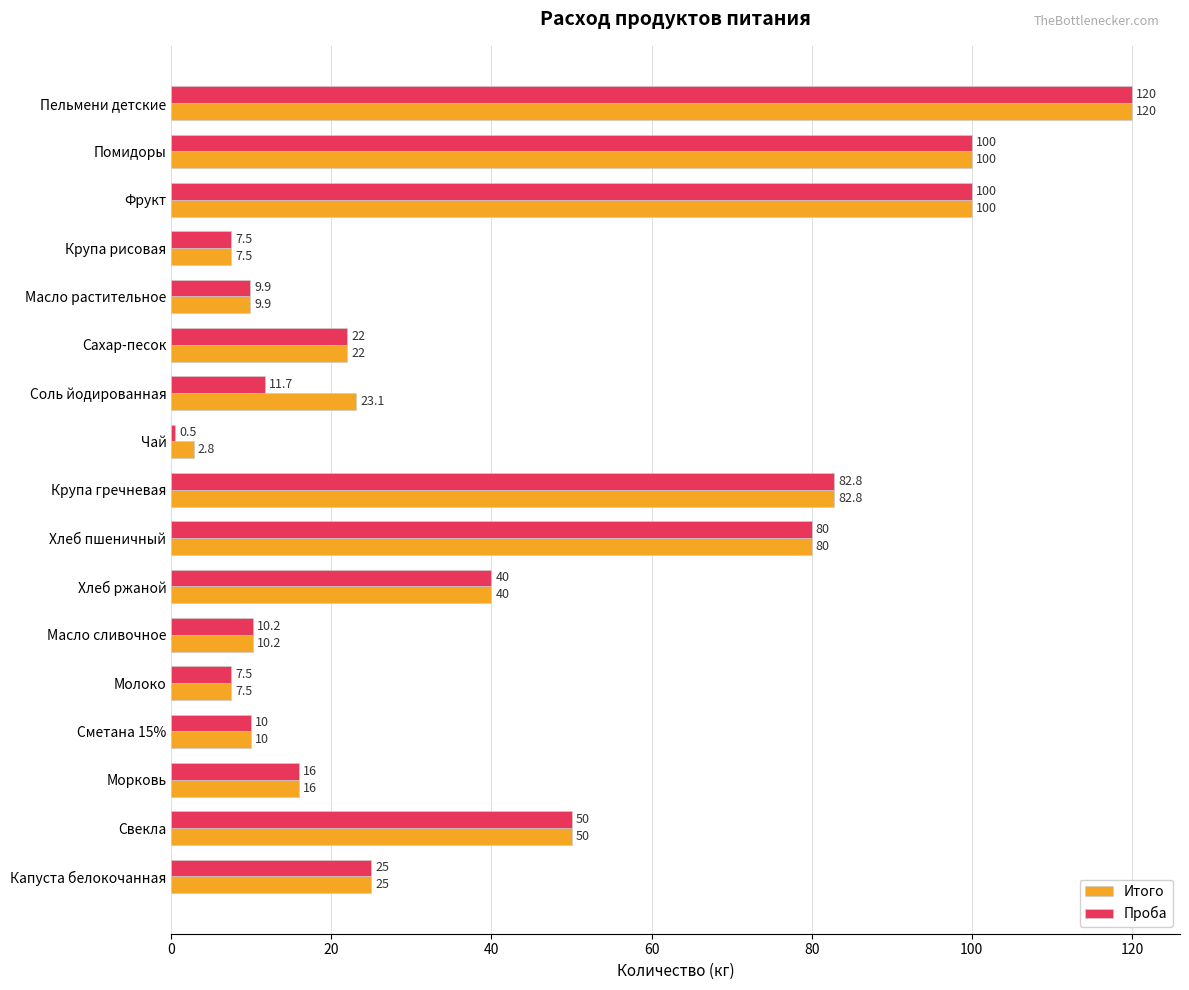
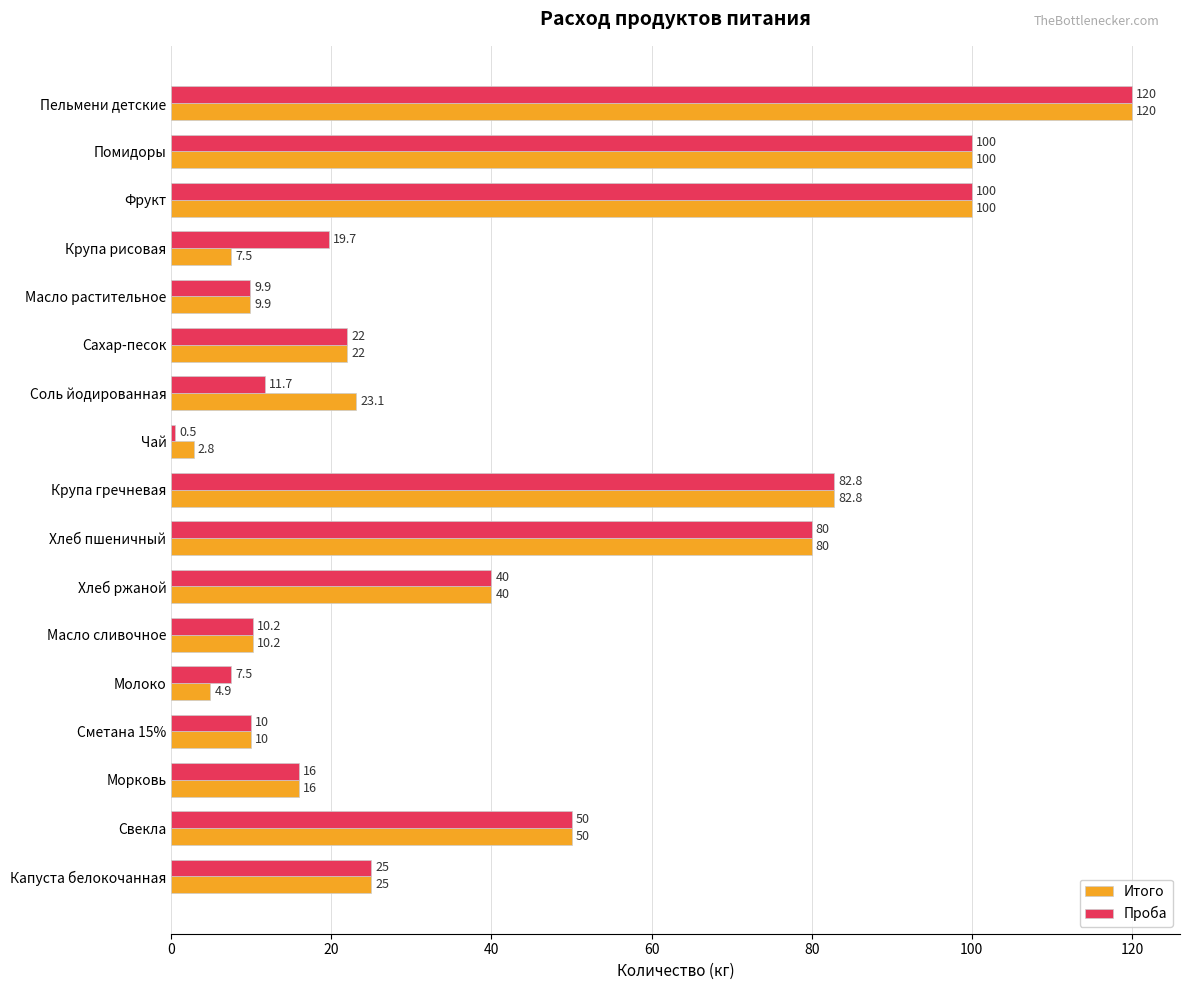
  {
    "Итого": {
      "Пельмени детские": 120,
      "Помидоры": 100,
      "Фрукт": 100,
      "Крупа рисовая": 7.5,
      "Масло растительное": 9.9,
      "Сахар-песок": 22,
      "Соль йодированная": 23.1,
      "Чай": 2.8,
      "Крупа гречневая": 82.8,
      "Хлеб пшеничный": 80,
      "Хлеб ржаной": 40,
      "Масло сливочное": 10.2,
-     "Молоко": 7.5,
+     "Молоко": 4.9,
      "Сметана 15%": 10,
      "Морковь": 16,
      "Свекла": 50,
      "Капуста белокочанная": 25
    },
    "Проба": {
      "Пельмени детские": 120,
      "Помидоры": 100,
      "Фрукт": 100,
-     "Крупа рисовая": 7.5,
+     "Крупа рисовая": 19.7,
      "Масло растительное": 9.9,
      "Сахар-песок": 22,
      "Соль йодированная": 11.7,
      "Чай": 0.5,
      "Крупа гречневая": 82.8,
      "Хлеб пшеничный": 80,
      "Хлеб ржаной": 40,
      "Масло сливочное": 10.2,
      "Молоко": 7.5,
      "Сметана 15%": 10,
      "Морковь": 16,
      "Свекла": 50,
      "Капуста белокочанная": 25
    }
  }
